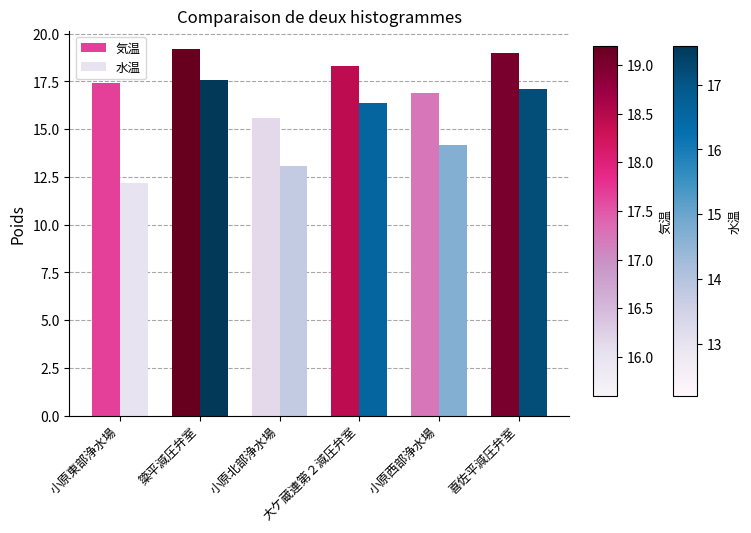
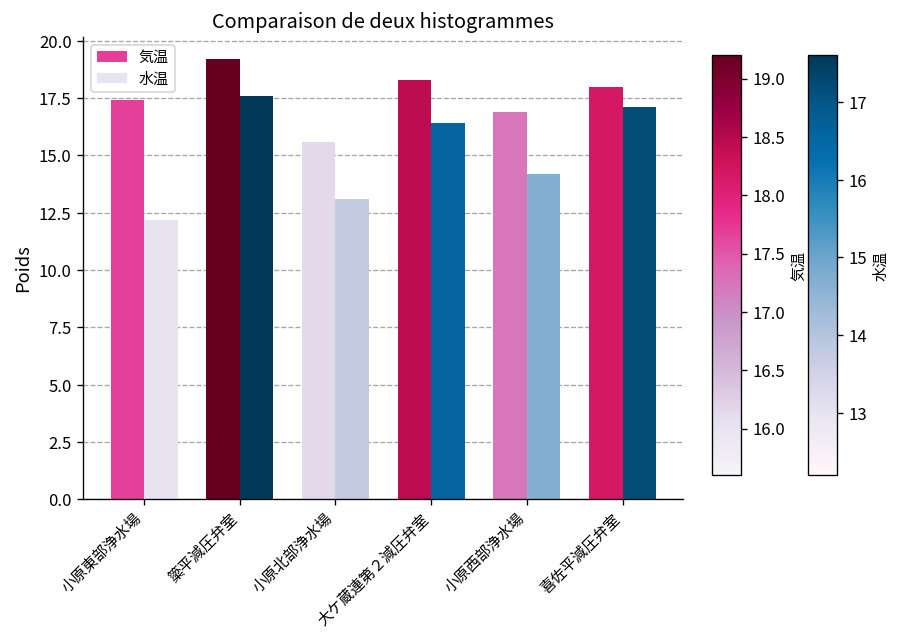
  {
    "気温": {
      "小原東部浄水場": 17.4,
      "簗平減圧弁室": 19.2,
      "小原北部浄水場": 15.6,
      "大ケ蔵連第２減圧弁室": 18.3,
      "小原西部浄水場": 17,
-     "喜佐平減圧弁室": 19
+     "喜佐平減圧弁室": 18
    },
    "水温": {
      "小原東部浄水場": 12.2,
      "簗平減圧弁室": 17.6,
      "小原北部浄水場": 13,
      "大ケ蔵連第２減圧弁室": 16.4,
      "小原西部浄水場": 14.2,
      "喜佐平減圧弁室": 17
    }
  }
